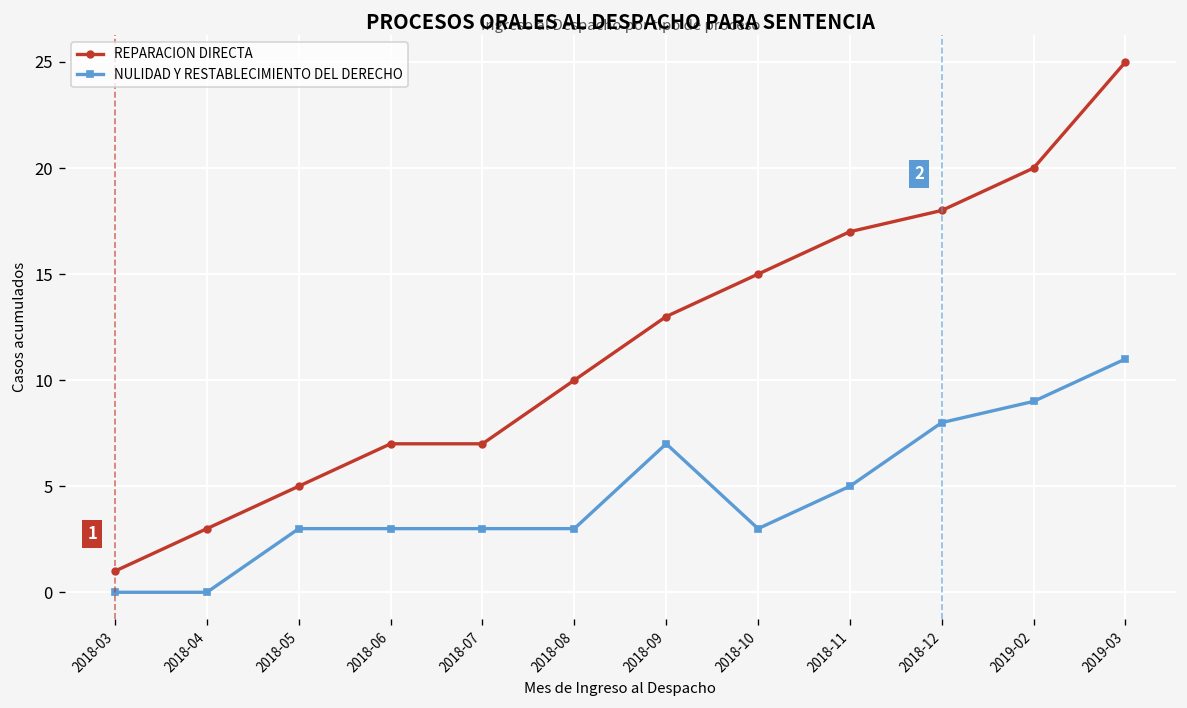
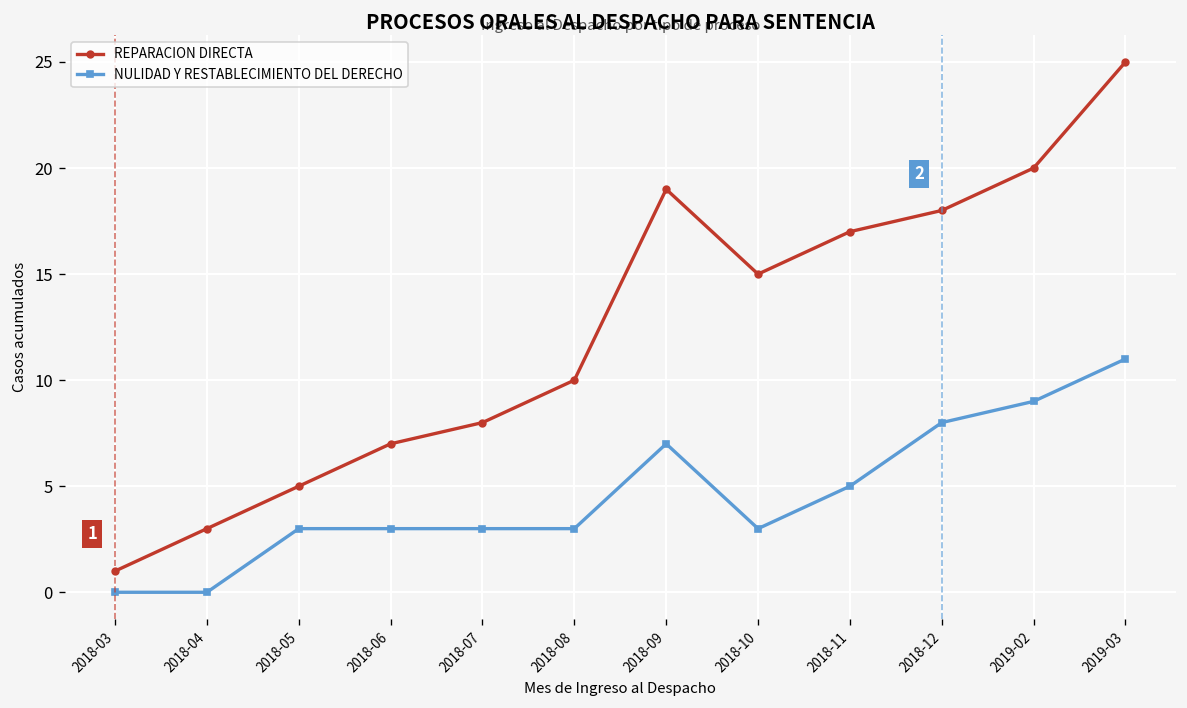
  {
    "REPARACION DIRECTA": {
      "2018-04": 3,
      "2018-05": 5,
      "2018-06": 7,
-     "2018-07": 7,
+     "2018-07": 8,
      "2018-08": 10,
-     "2018-09": 13,
+     "2018-09": 19,
      "2018-10": 15,
      "2018-11": 17,
      "2018-12": 18,
      "2019-02": 20,
      "2019-03": 25
    },
    "NULIDAD Y RESTABLECIMIENTO DEL DERECHO": {
      "2018-03": 0,
      "2018-04": 0,
      "2018-05": 3,
      "2018-06": 3,
      "2018-07": 3,
      "2018-08": 3,
      "2018-09": 7,
      "2018-10": 3,
      "2018-11": 5,
      "2018-12": 8,
      "2019-02": 9,
      "2019-03": 11
    }
  }
